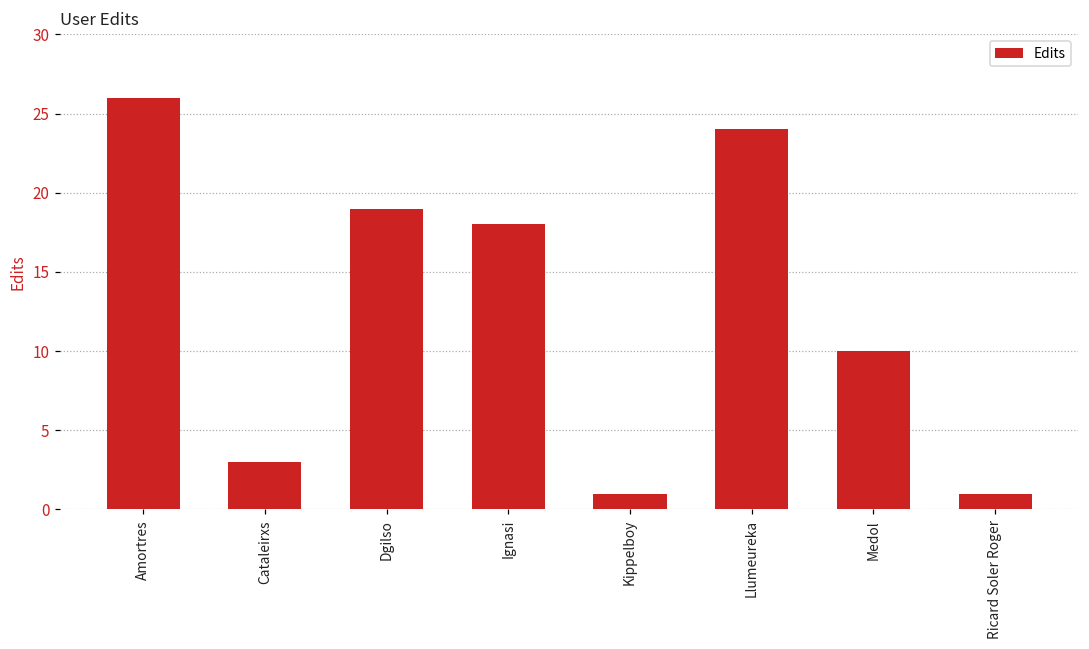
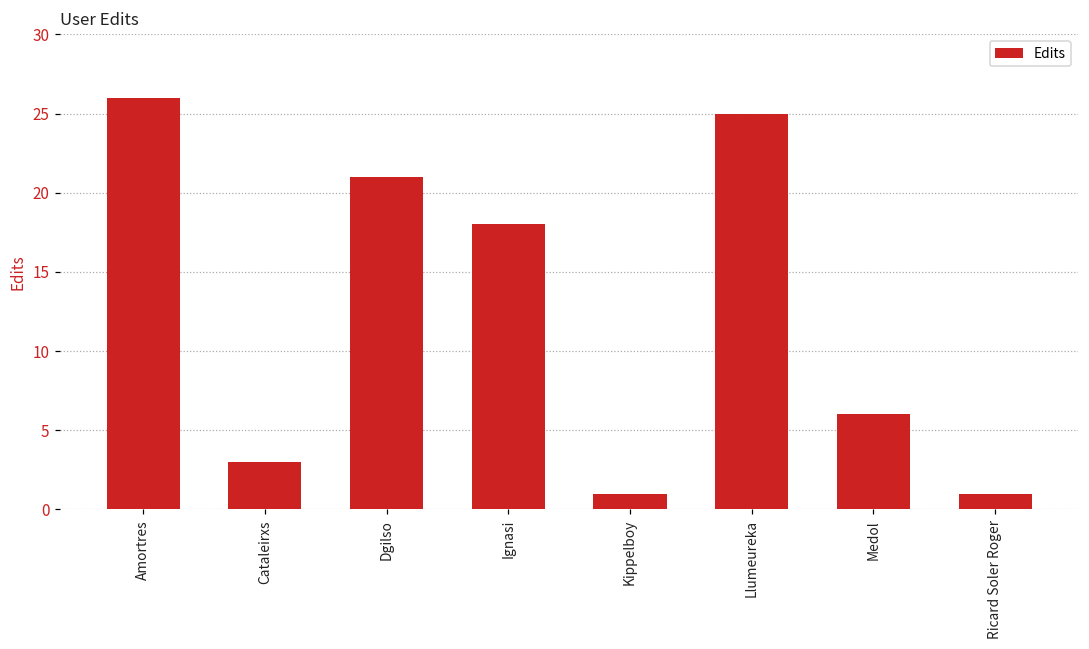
  {
    "Amortres": 26,
    "Cataleirxs": 3,
-   "Dgilso": 19,
+   "Dgilso": 21,
    "Ignasi": 18,
    "Kippelboy": 1,
-   "Llumeureka": 24,
-   "Medol": 10,
+   "Llumeureka": 25,
+   "Medol": 6,
    "Ricard Soler Roger": 1
  }
